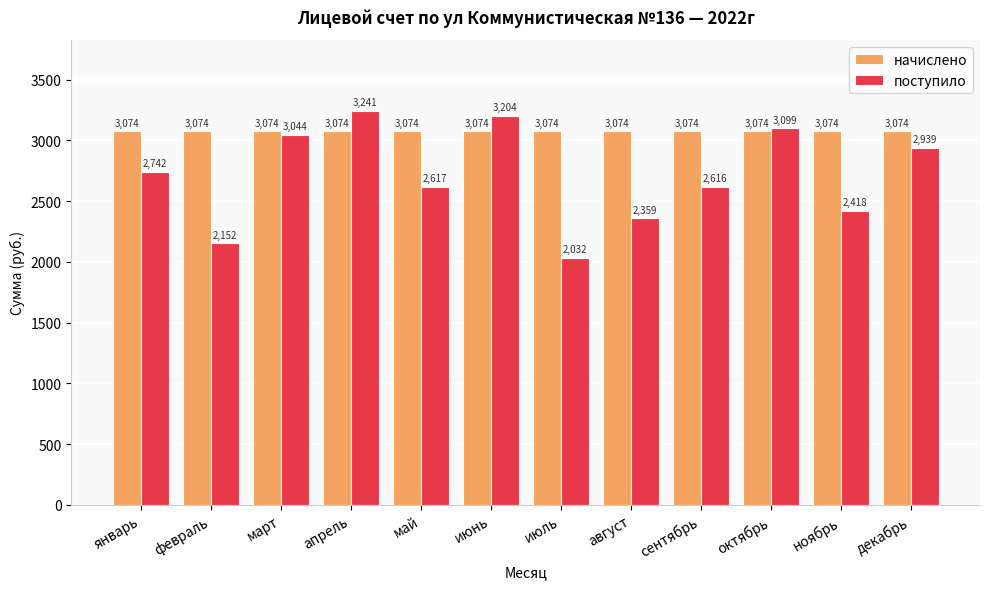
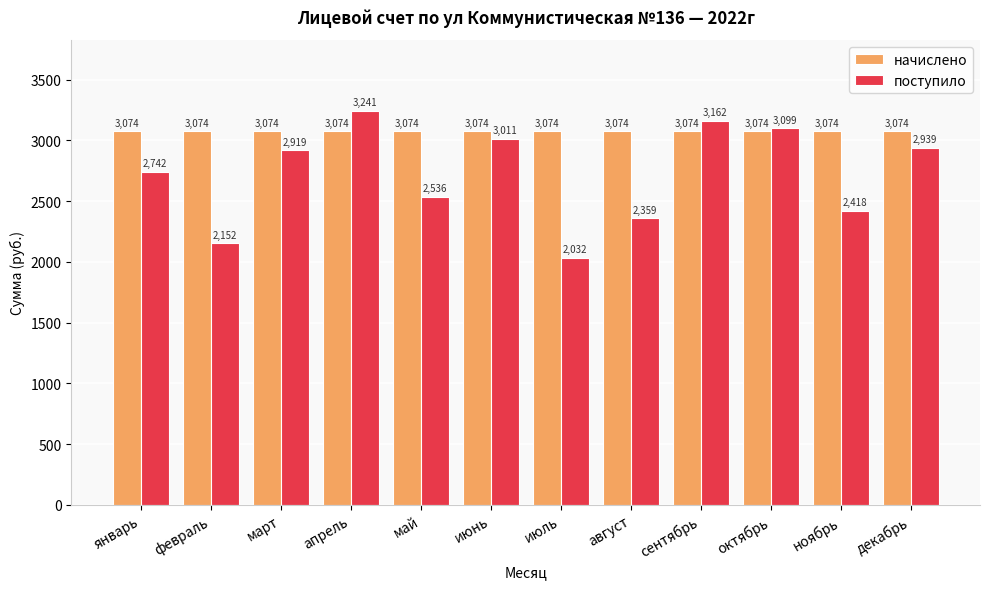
  {
    "начислено": {
      "январь": "3,074",
      "февраль": "3,074",
      "март": "3,074",
      "апрель": "3,074",
      "май": "3,074",
      "июнь": "3,074",
      "июль": "3,074",
      "август": "3,074",
      "сентябрь": "3,074",
      "октябрь": "3,074",
      "ноябрь": "3,074",
      "декабрь": "3,074"
    },
    "поступило": {
      "январь": "2,742",
      "февраль": "2,152",
-     "март": "3,044",
+     "март": "2,919",
      "апрель": "3,241",
-     "май": "2,617",
-     "июнь": "3,204",
+     "май": "2,536",
+     "июнь": "3,011",
      "июль": "2,032",
      "август": "2,359",
-     "сентябрь": "2,616",
+     "сентябрь": "3,162",
      "октябрь": "3,099",
      "ноябрь": "2,418",
      "декабрь": "2,939"
    }
  }
